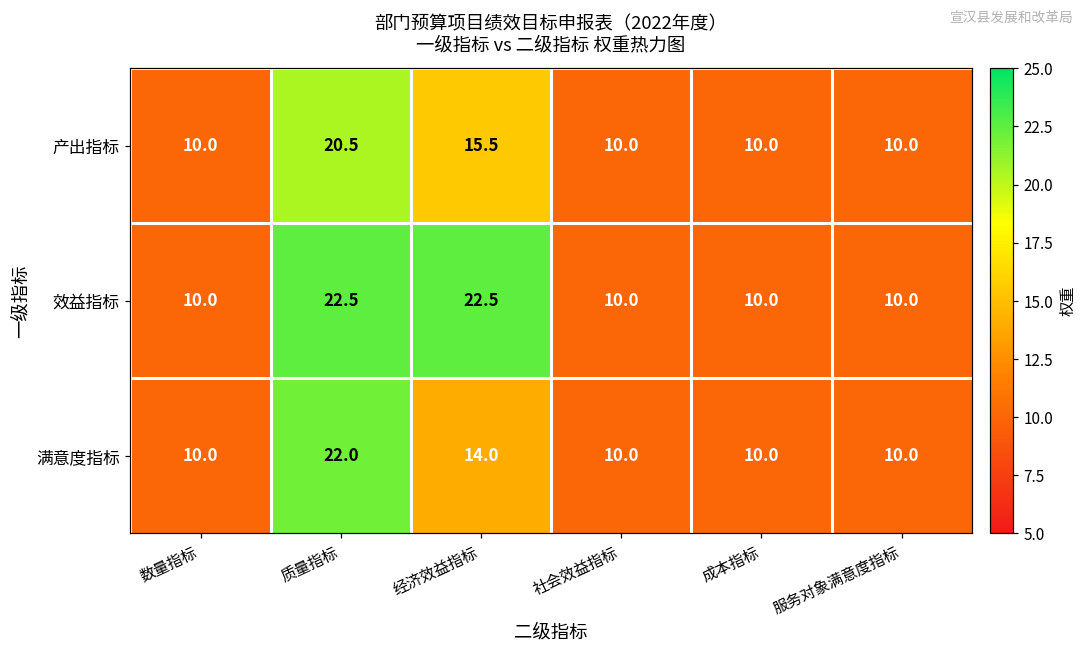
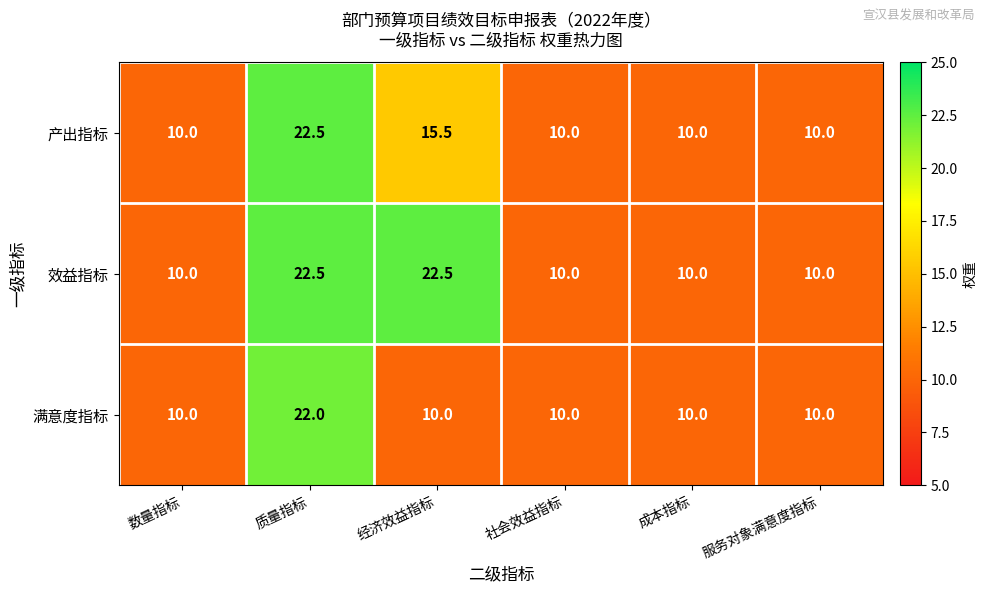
  {
    "产出指标": {
      "数量指标": 10.0,
-     "质量指标": 20.5,
+     "质量指标": 22.5,
      "经济效益指标": 15.5,
      "社会效益指标": 10.0,
      "成本指标": 10.0,
      "服务对象满意度指标": 10.0
    },
    "效益指标": {
      "数量指标": 10.0,
      "质量指标": 22.5,
      "经济效益指标": 22.5,
      "社会效益指标": 10.0,
      "成本指标": 10.0,
      "服务对象满意度指标": 10.0
    },
    "满意度指标": {
      "数量指标": 10.0,
      "质量指标": 22.0,
-     "经济效益指标": 14.0,
+     "经济效益指标": 10.0,
      "社会效益指标": 10.0,
      "成本指标": 10.0,
      "服务对象满意度指标": 10.0
    }
  }
